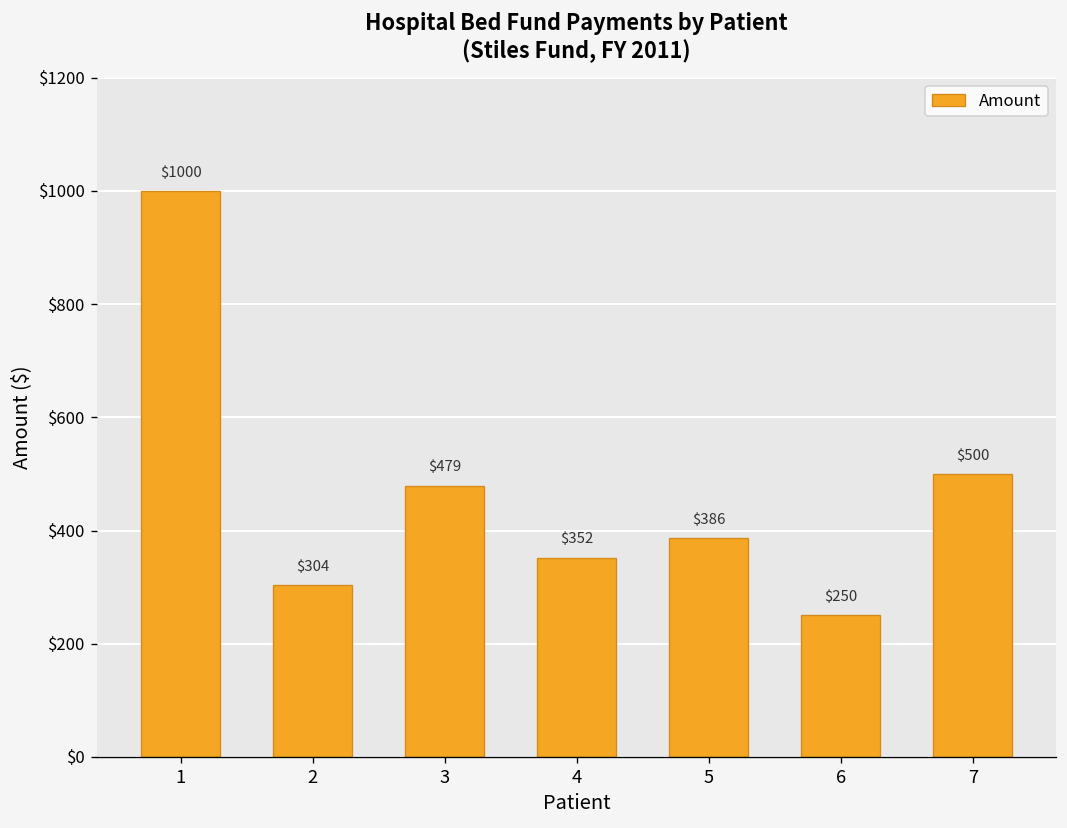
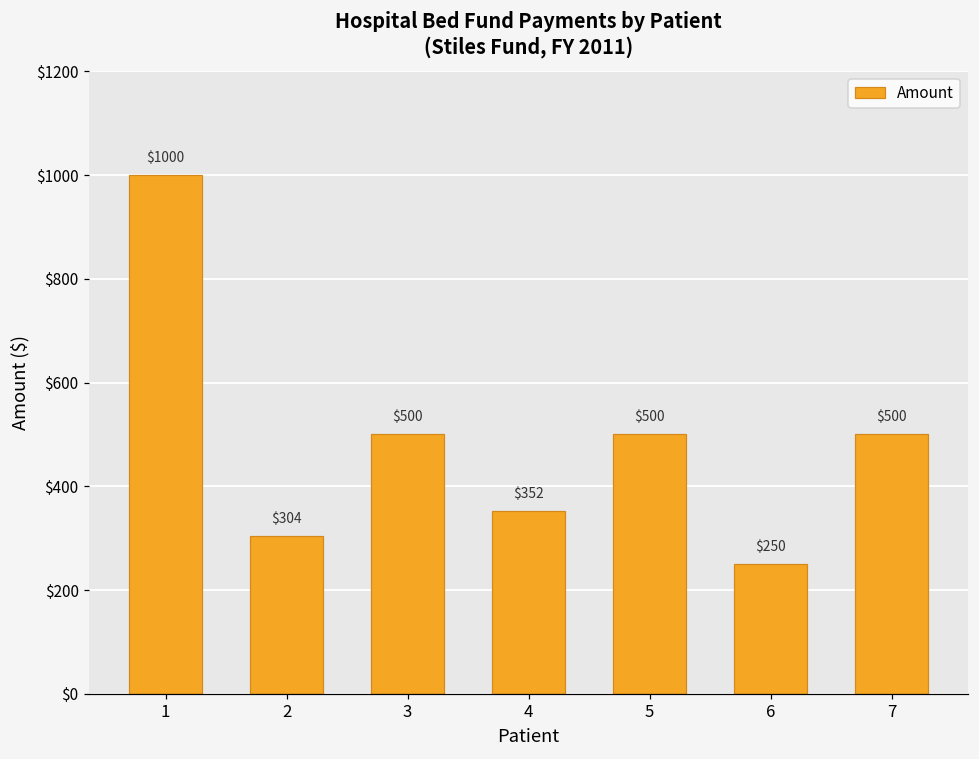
  {
    "1": "$1000",
    "2": "$304",
-   "3": "$479",
+   "3": "$500",
    "4": "$352",
-   "5": "$386",
+   "5": "$500",
    "6": "$250",
    "7": "$500"
  }
